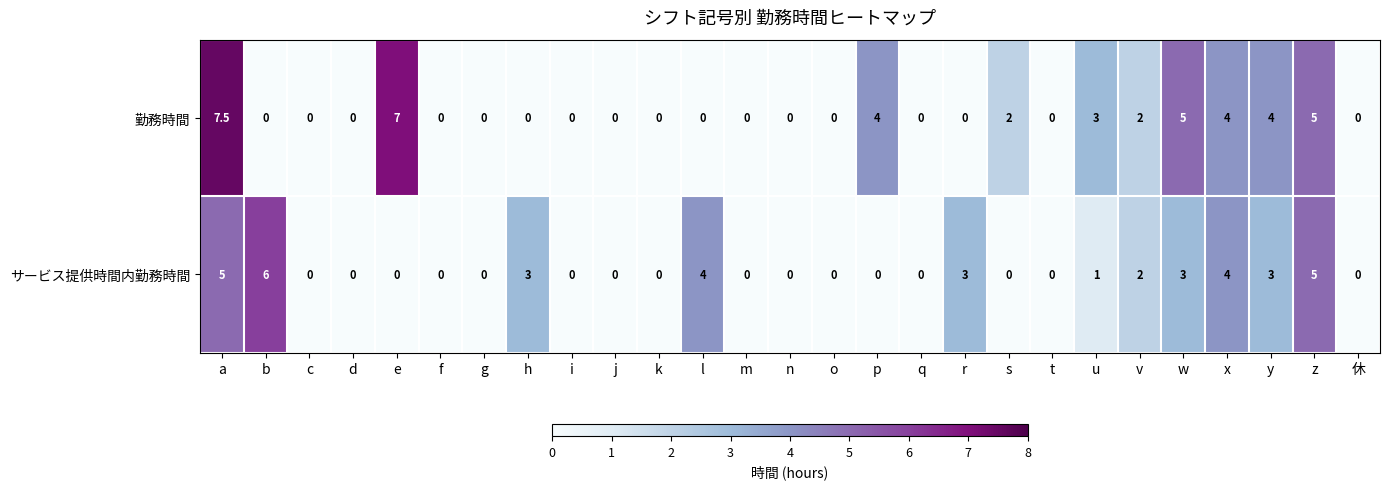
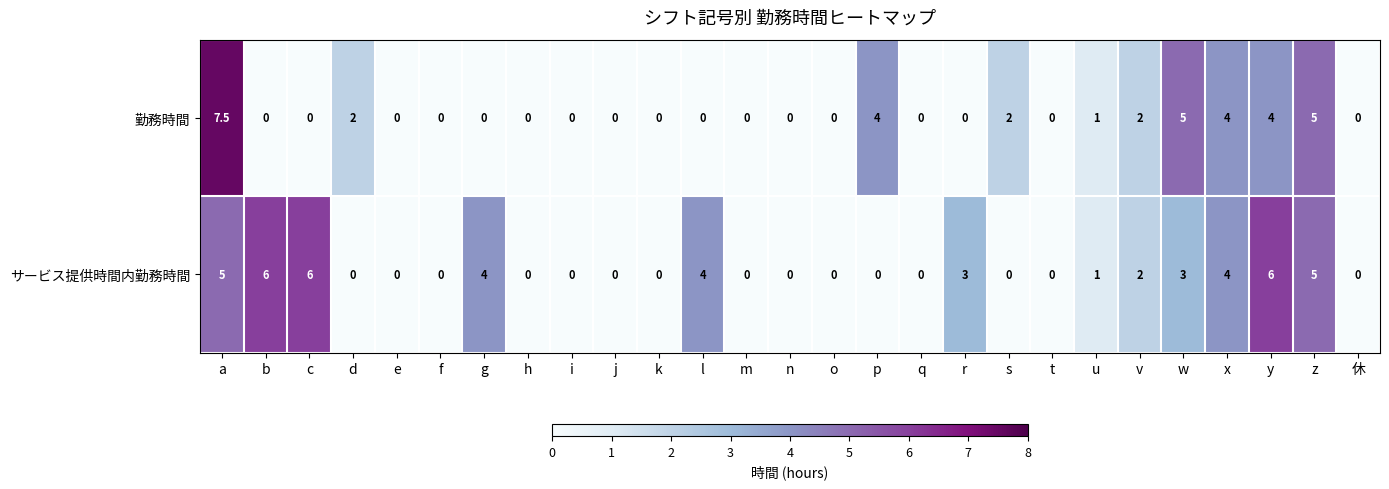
  {
    "勤務時間": {
      "a": 7.5,
      "b": 0,
      "c": 0,
-     "d": 0,
-     "e": 7,
+     "d": 2,
+     "e": 0,
      "f": 0,
      "g": 0,
      "h": 0,
      "i": 0,
      "j": 0,
      "k": 0,
      "l": 0,
      "m": 0,
      "n": 0,
      "o": 0,
      "p": 4,
      "q": 0,
      "r": 0,
      "s": 2,
      "t": 0,
-     "u": 3,
+     "u": 1,
      "v": 2,
      "w": 5,
      "x": 4,
      "y": 4,
      "z": 5,
      "休": 0
    },
    "サービス提供時間内勤務時間": {
      "a": 5,
      "b": 6,
-     "c": 0,
+     "c": 6,
      "d": 0,
      "e": 0,
      "f": 0,
-     "g": 0,
-     "h": 3,
+     "g": 4,
+     "h": 0,
      "i": 0,
      "j": 0,
      "k": 0,
      "l": 4,
      "m": 0,
      "n": 0,
      "o": 0,
      "p": 0,
      "q": 0,
      "r": 3,
      "s": 0,
      "t": 0,
      "u": 1,
      "v": 2,
      "w": 3,
      "x": 4,
-     "y": 3,
+     "y": 6,
      "z": 5,
      "休": 0
    }
  }
